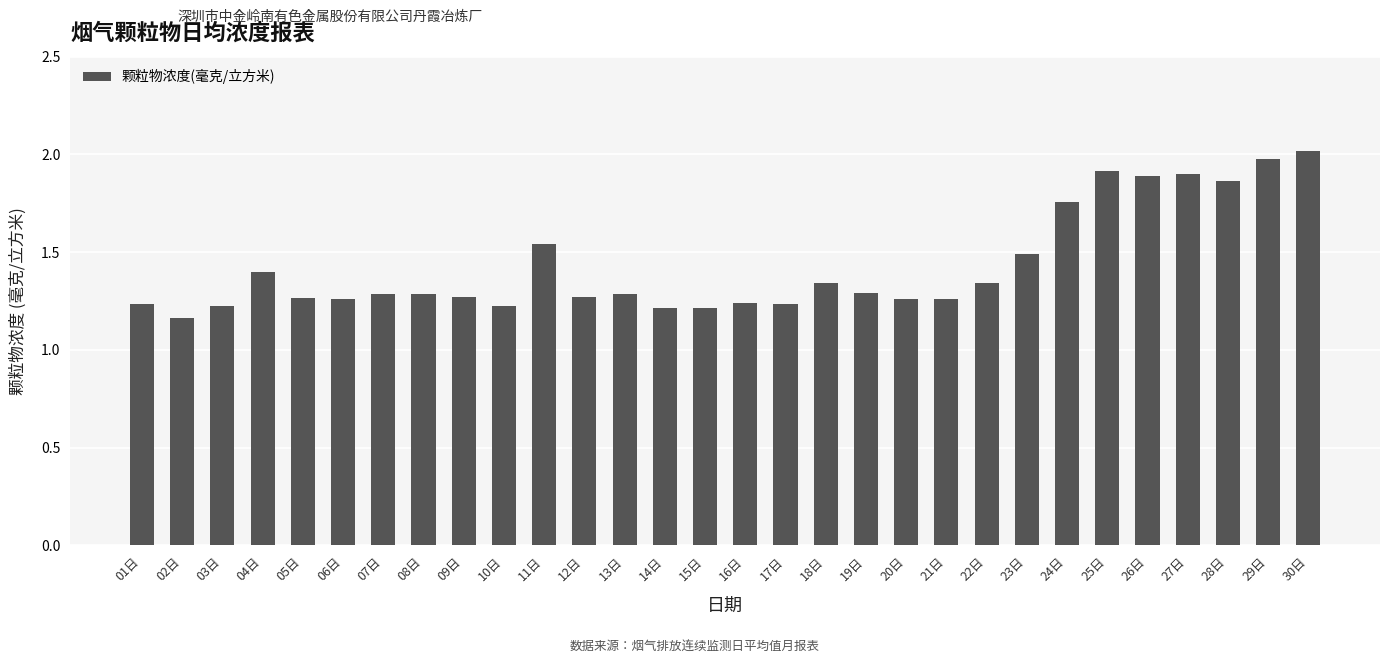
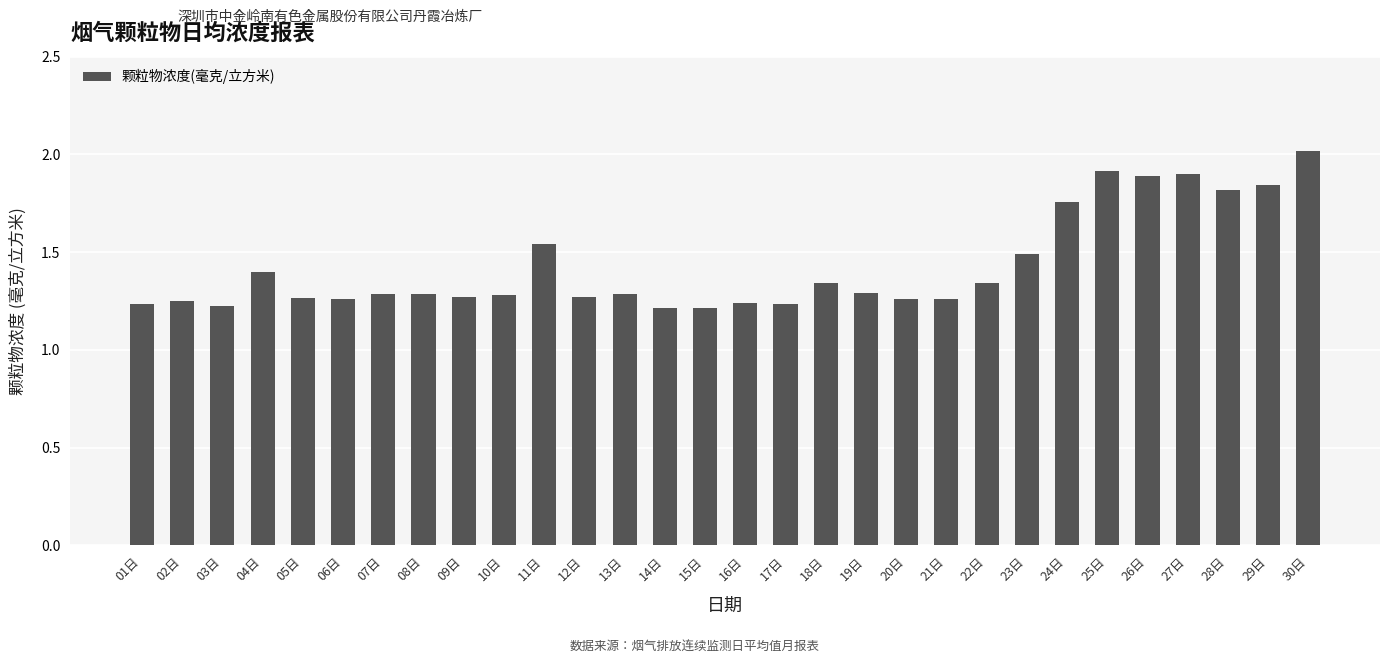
  {
    "01日": 1.23,
-   "02日": 1.16,
+   "02日": 1.25,
    "03日": 1.22,
    "04日": 1.40,
    "05日": 1.26,
    "06日": 1.26,
    "07日": 1.29,
    "08日": 1.29,
    "09日": 1.27,
-   "10日": 1.23,
+   "10日": 1.28,
    "11日": 1.54,
    "12日": 1.27,
    "13日": 1.29,
    "14日": 1.22,
    "15日": 1.21,
    "16日": 1.24,
    "17日": 1.24,
    "18日": 1.34,
    "19日": 1.29,
    "20日": 1.26,
    "21日": 1.26,
    "22日": 1.34,
    "23日": 1.49,
    "24日": 1.76,
    "25日": 1.91,
    "26日": 1.89,
    "27日": 1.90,
-   "28日": 1.86,
-   "29日": 1.98,
+   "28日": 1.82,
+   "29日": 1.84,
    "30日": 2.02
  }
